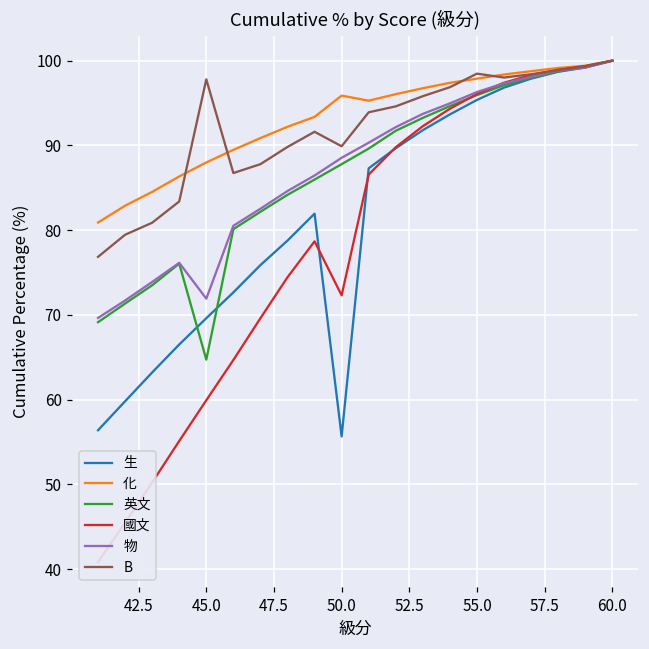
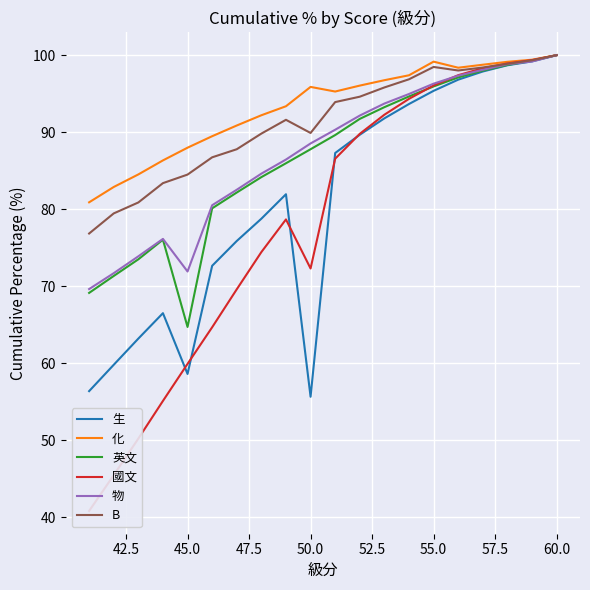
  {
    "生": {
-     "45.0": 70,
+     "45.0": 59,
      "50.0": 56,
      "55.0": 95
    },
    "化": {
      "45.0": 88,
      "50.0": 96,
-     "55.0": 98
+     "55.0": 99
    },
    "英文": {
      "45.0": 65,
      "50.0": 88
    },
    "國文": {
      "45.0": 60,
      "50.0": 72
    },
    "物": {
      "45.0": 72,
      "50.0": 89
    },
    "B": {
-     "45.0": 98,
+     "45.0": 85,
      "50.0": 90,
      "55.0": 98
    }
  }
